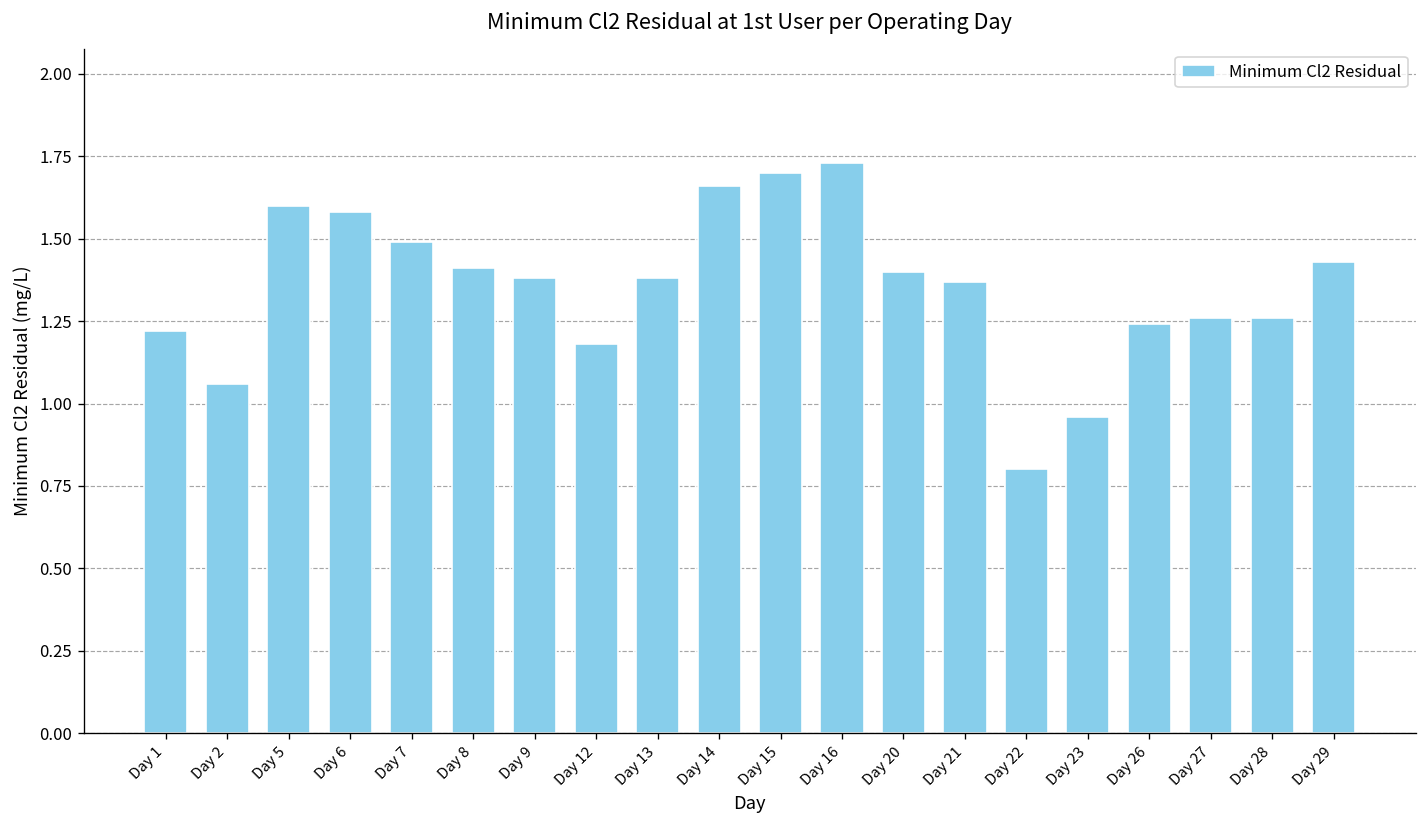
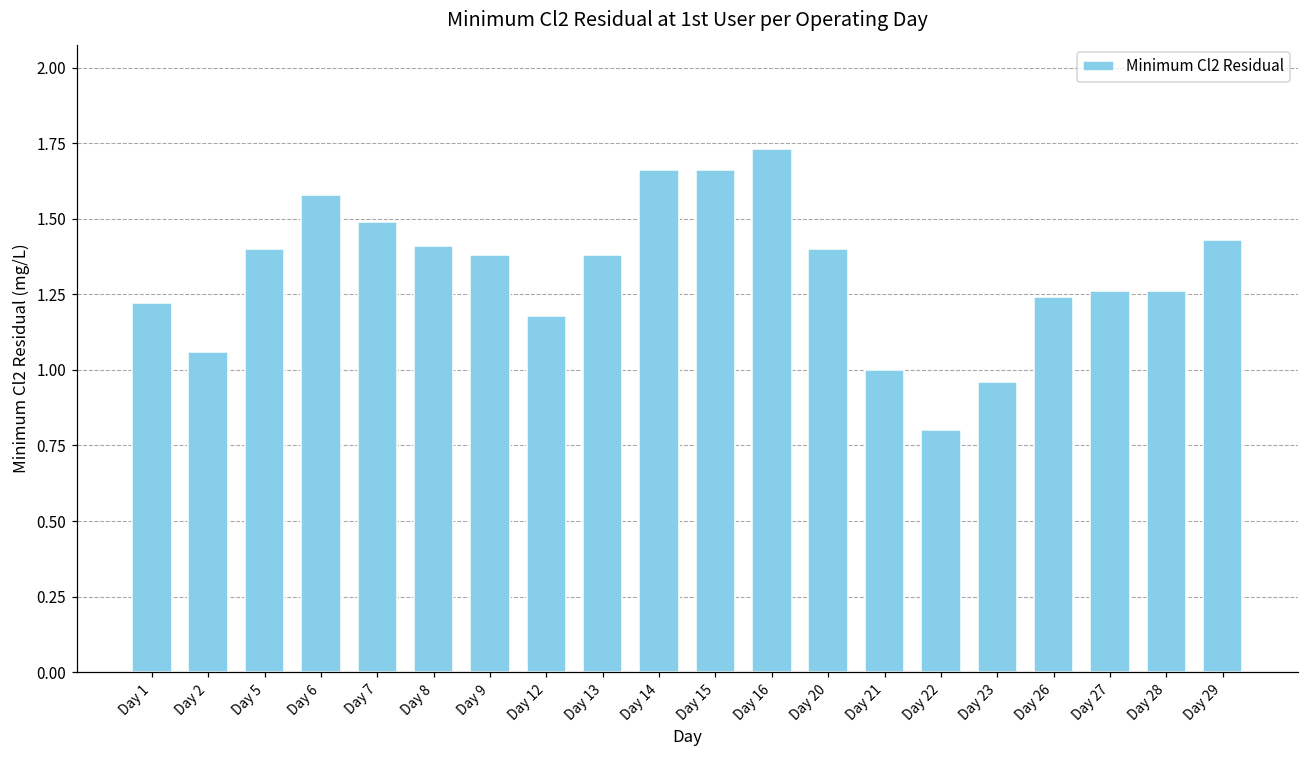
  {
    "Day 1": 1.22,
    "Day 2": 1.06,
-   "Day 5": 1.6,
+   "Day 5": 1.4,
    "Day 6": 1.58,
    "Day 7": 1.49,
    "Day 8": 1.41,
    "Day 9": 1.38,
    "Day 12": 1.18,
    "Day 13": 1.38,
    "Day 14": 1.66,
-   "Day 15": 1.70,
+   "Day 15": 1.66,
    "Day 16": 1.73,
    "Day 20": 1.40,
-   "Day 21": 1.37,
+   "Day 21": 1.00,
    "Day 22": 0.80,
    "Day 23": 0.96,
    "Day 26": 1.24,
    "Day 27": 1.26,
    "Day 28": 1.26,
    "Day 29": 1.43
  }
